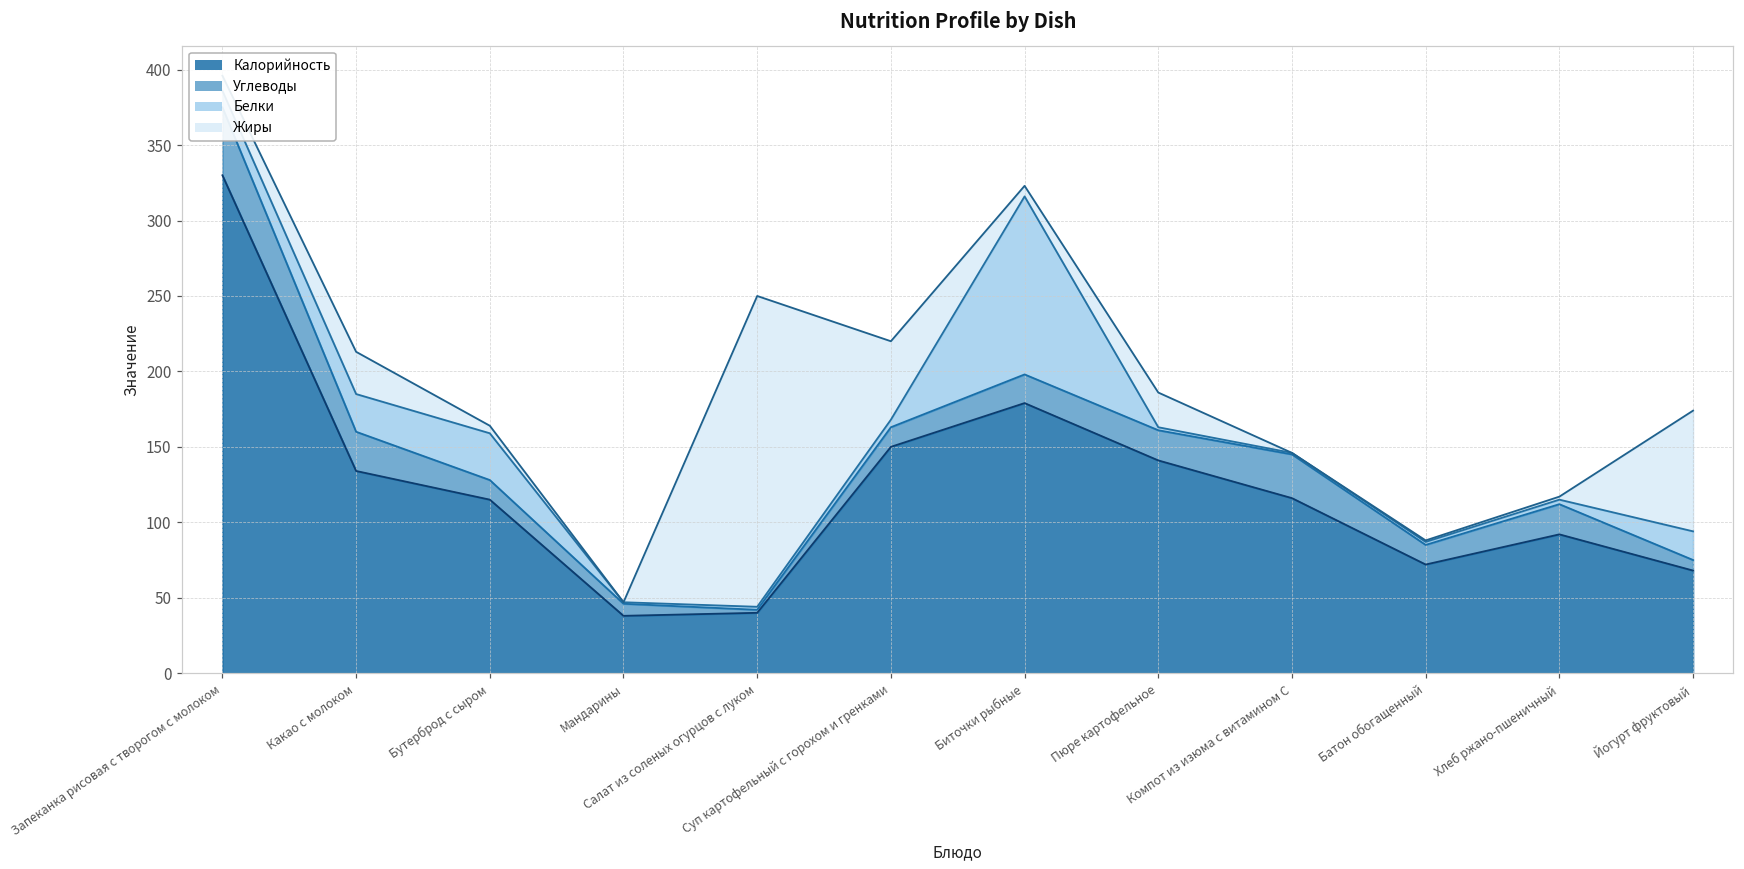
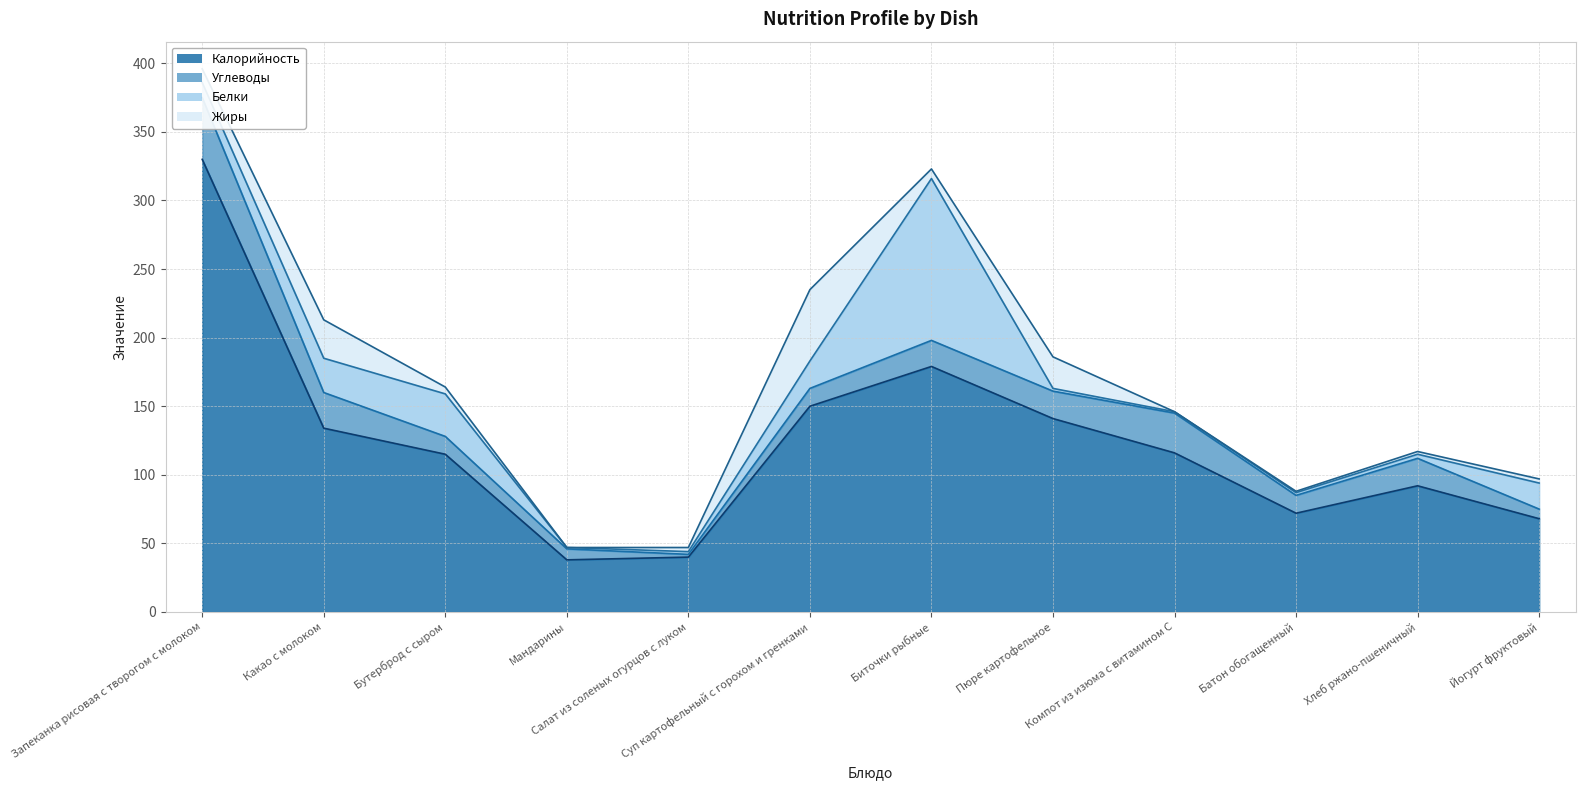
  {
    "Белки": {
      "Какао с молоком": 25,
      "Бутерброд с сыром": 31,
      "Салат из соленых огурцов с луком": 2,
-     "Суп картофельный с горохом и гренками": 5,
+     "Суп картофельный с горохом и гренками": 20,
      "Биточки рыбные": 118,
      "Пюре картофельное": 2,
      "Хлеб ржано-пшеничный": 3,
      "Йогурт фруктовый": 19
    },
    "Жиры": {
      "Какао с молоком": 28,
      "Бутерброд с сыром": 5,
-     "Салат из соленых огурцов с луком": 206,
+     "Салат из соленых огурцов с луком": 3,
      "Суп картофельный с горохом и гренками": 52,
      "Биточки рыбные": 7,
      "Пюре картофельное": 23,
      "Хлеб ржано-пшеничный": 2,
-     "Йогурт фруктовый": 80
+     "Йогурт фруктовый": 3
    }
  }
